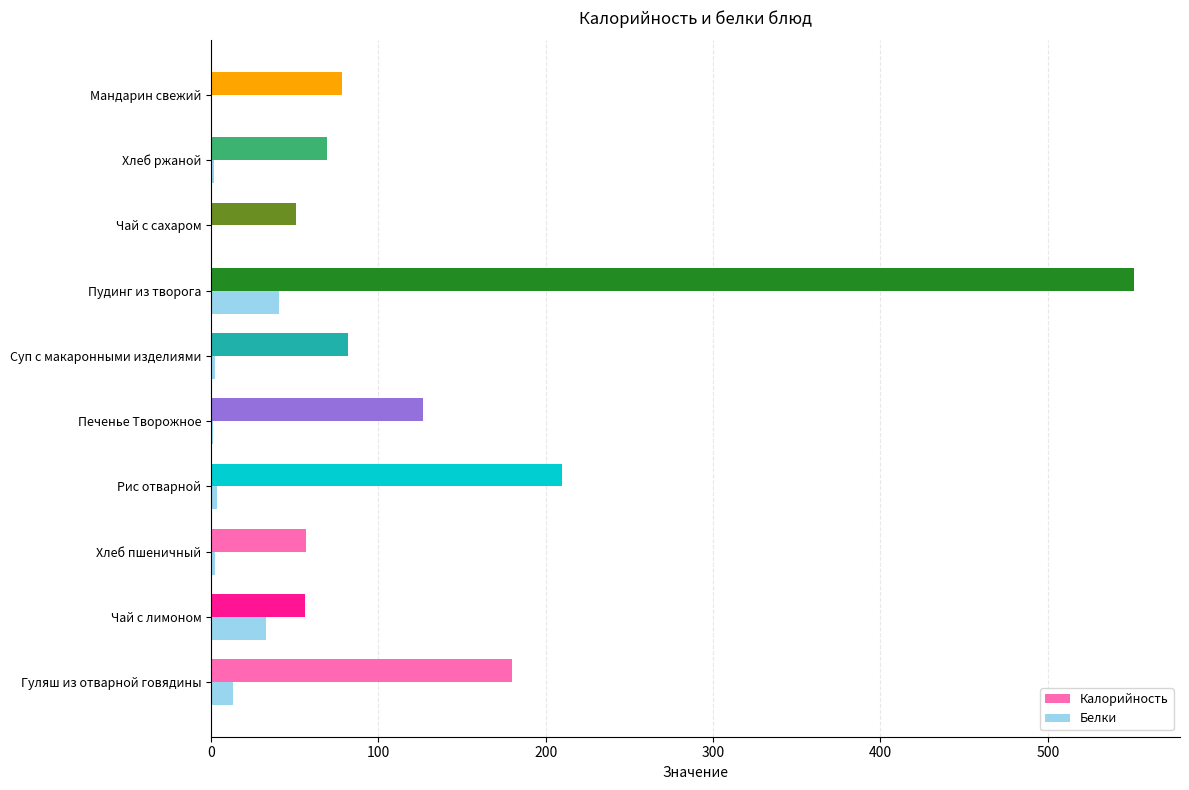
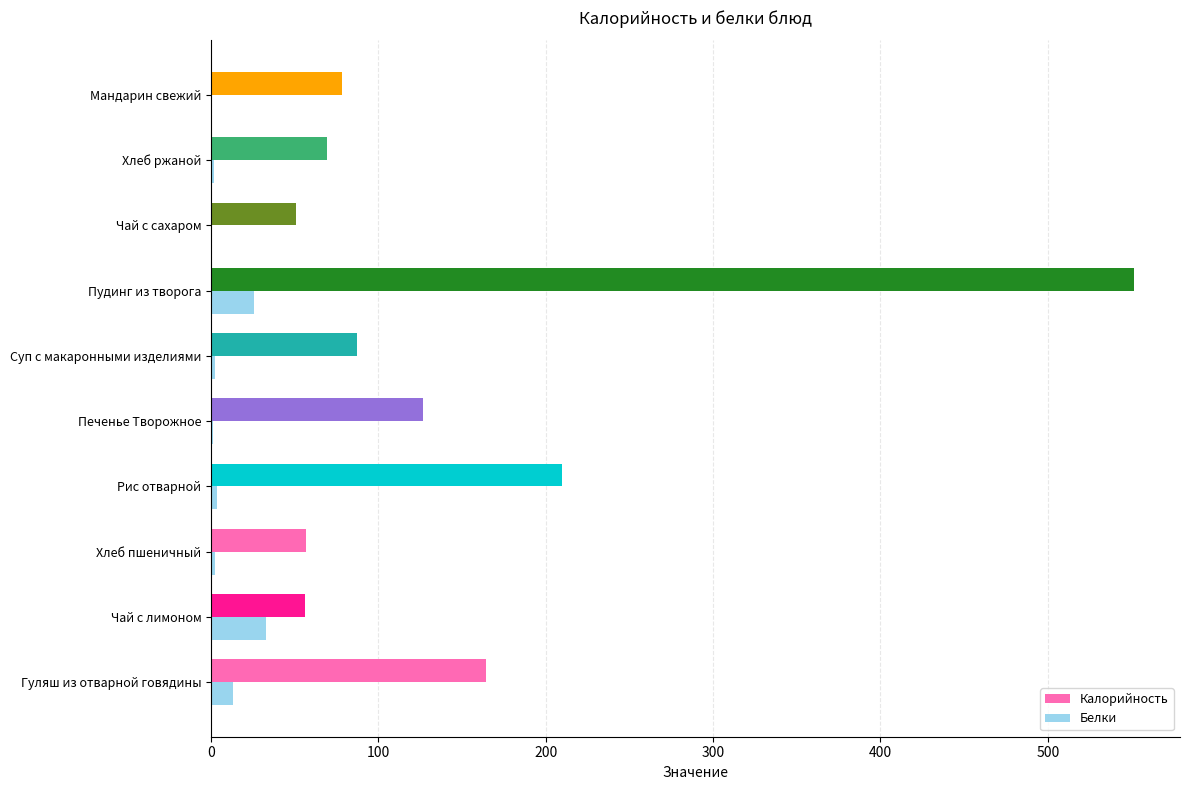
  {
    "Калорийность": {
      "Мандарин свежий": 78,
      "Хлеб ржаной": 69,
      "Чай с сахаром": 51,
      "Пудинг из творога": 551,
-     "Суп с макаронными изделиями": 82,
+     "Суп с макаронными изделиями": 87,
      "Печенье Творожное": 126,
      "Рис отварной": 210,
      "Хлеб пшеничный": 57,
      "Чай с лимоном": 56,
-     "Гуляш из отварной говядины": 180
+     "Гуляш из отварной говядины": 164
    },
    "Белки": {
      "Хлеб ржаной": 2,
-     "Пудинг из творога": 40,
+     "Пудинг из творога": 26,
      "Суп с макаронными изделиями": 2,
      "Рис отварной": 4,
      "Хлеб пшеничный": 2,
      "Чай с лимоном": 33,
      "Гуляш из отварной говядины": 13
    }
  }
